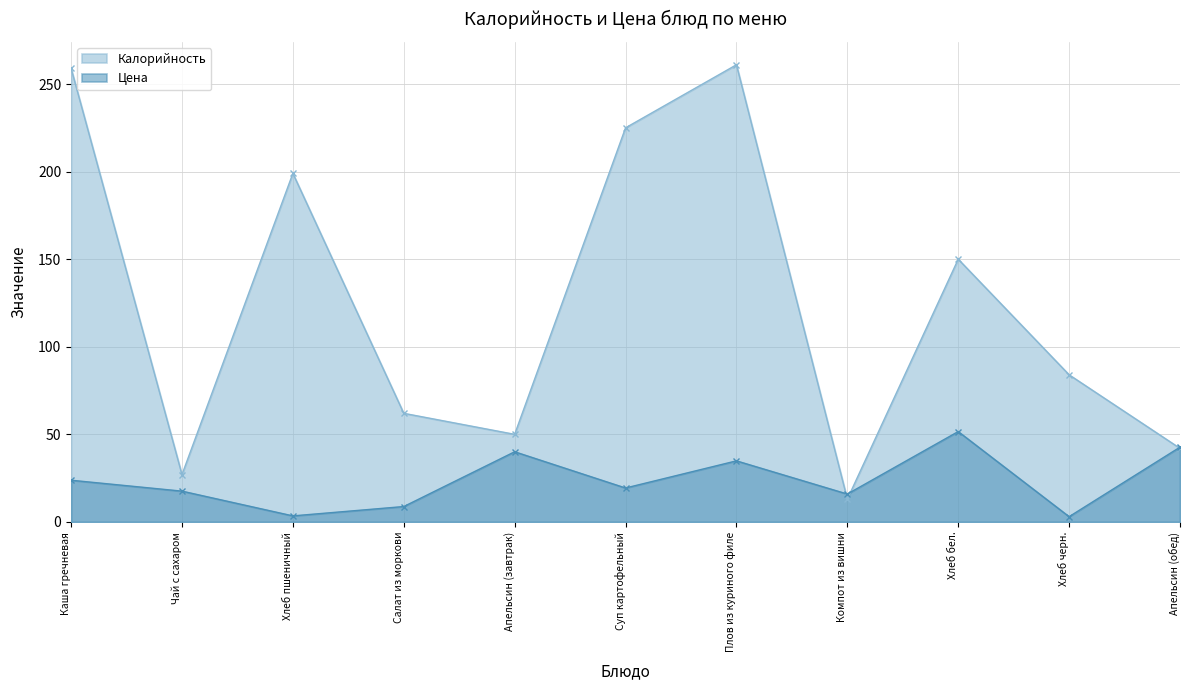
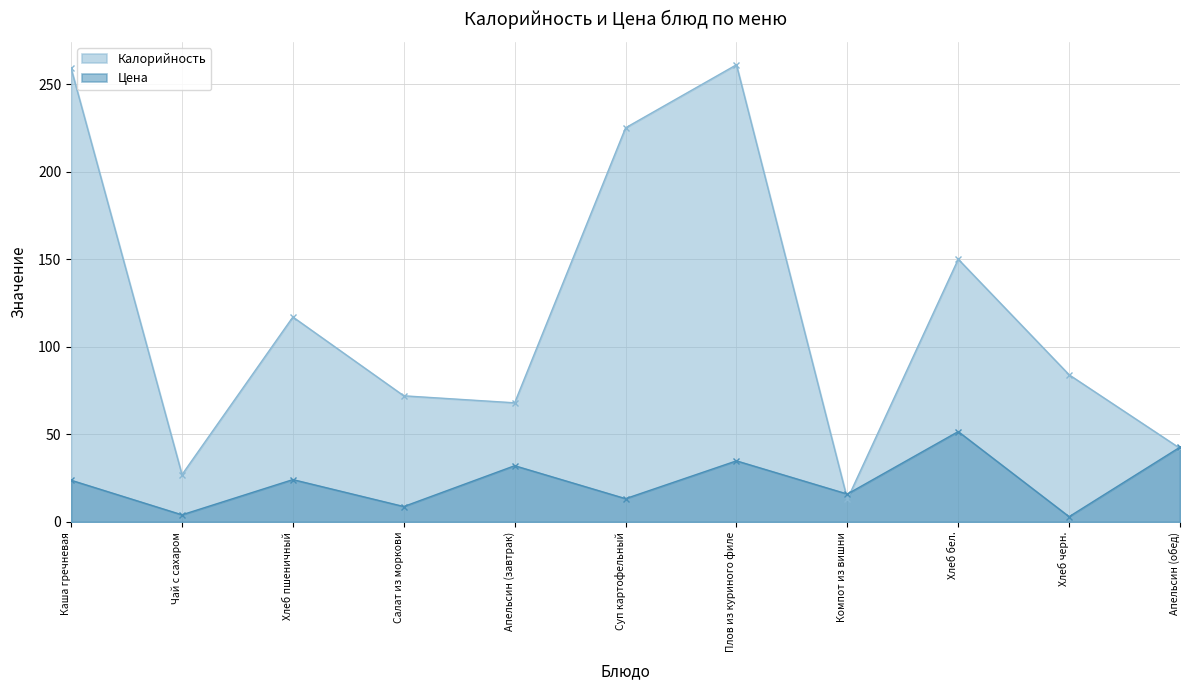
  {
    "Калорийность": {
      "Каша гречневая": 259,
      "Чай с сахаром": 27,
-     "Хлеб пшеничный": 199,
-     "Салат из моркови": 62,
-     "Апельсин (завтрак)": 50,
+     "Хлеб пшеничный": 117,
+     "Салат из моркови": 72,
+     "Апельсин (завтрак)": 68,
      "Суп картофельный": 225,
      "Плов из куриного филе": 261,
      "Компот из вишни": 13,
      "Хлеб бел.": 150,
      "Хлеб черн.": 84
    },
    "Цена": {
      "Каша гречневая": 24,
-     "Чай с сахаром": 18,
-     "Хлеб пшеничный": 3,
+     "Чай с сахаром": 4,
+     "Хлеб пшеничный": 24,
      "Салат из моркови": 9,
-     "Апельсин (завтрак)": 40,
-     "Суп картофельный": 19,
+     "Апельсин (завтрак)": 32,
+     "Суп картофельный": 13,
      "Плов из куриного филе": 35,
      "Компот из вишни": 16,
      "Хлеб бел.": 52,
      "Хлеб черн.": 3
    }
  }
